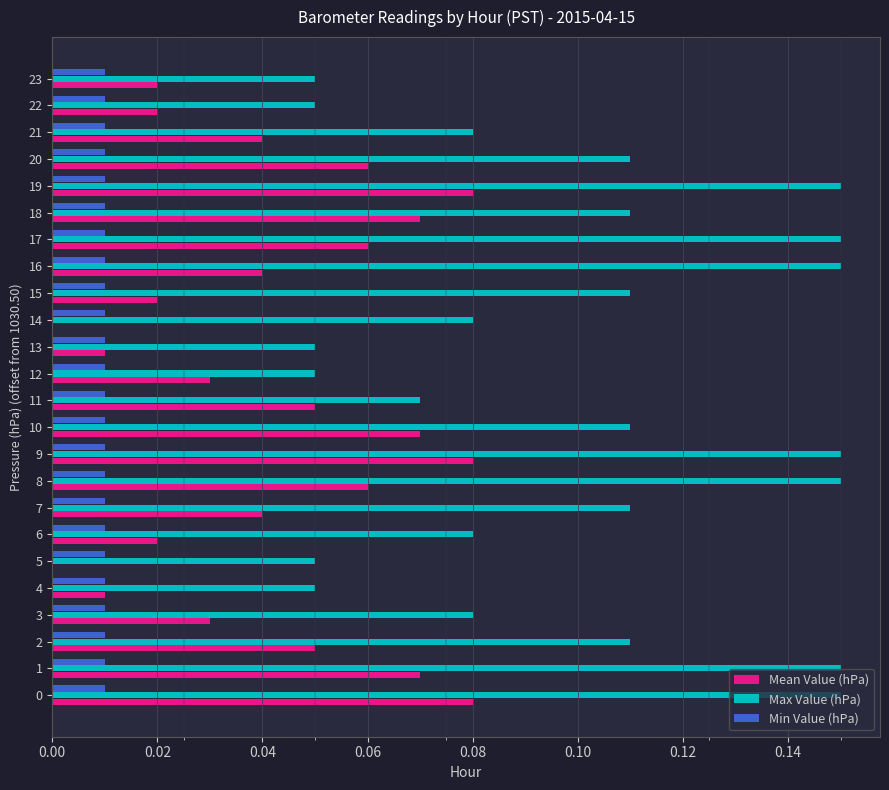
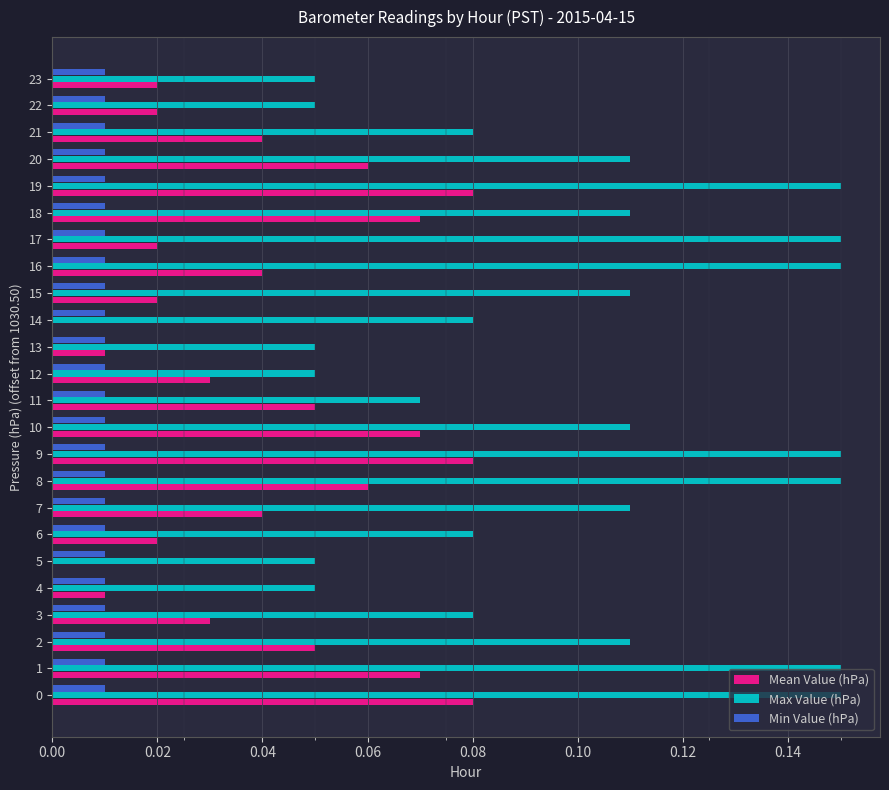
  {
    "Mean Value (hPa)": {
      "23": 0.020,
      "22": 0.020,
      "21": 0.040,
      "20": 0.060,
      "19": 0.080,
      "18": 0.070,
-     "17": 0.060,
+     "17": 0.020,
      "16": 0.040,
      "15": 0.020,
      "14": 0.000,
      "13": 0.010,
      "12": 0.030,
      "11": 0.050,
      "10": 0.070,
      "9": 0.080,
      "8": 0.060,
      "7": 0.040,
      "6": 0.020,
      "5": 0.000,
      "4": 0.010,
      "3": 0.030,
      "2": 0.050,
      "1": 0.070,
      "0": 0.080
    },
    "Max Value (hPa)": {
      "23": 0.050,
      "22": 0.050,
      "21": 0.080,
      "20": 0.110,
      "19": 0.150,
      "18": 0.110,
      "17": 0.150,
      "16": 0.150,
      "15": 0.110,
      "14": 0.080,
      "13": 0.050,
      "12": 0.050,
      "11": 0.070,
      "10": 0.110,
      "9": 0.150,
      "8": 0.150,
      "7": 0.110,
      "6": 0.080,
      "5": 0.050,
      "4": 0.050,
      "3": 0.080,
      "2": 0.110,
      "1": 0.150
    },
    "Min Value (hPa)": {
      "23": 0.010,
      "22": 0.010,
      "21": 0.010,
      "20": 0.010,
      "19": 0.010,
      "18": 0.010,
      "17": 0.010,
      "16": 0.010,
      "15": 0.010,
      "14": 0.010,
      "13": 0.010,
      "12": 0.010,
      "11": 0.010,
      "10": 0.010,
      "9": 0.010,
      "8": 0.010,
      "7": 0.010,
      "6": 0.010,
      "5": 0.010,
      "4": 0.010,
      "3": 0.010,
      "2": 0.010,
      "1": 0.010,
      "0": 0.010
    }
  }
